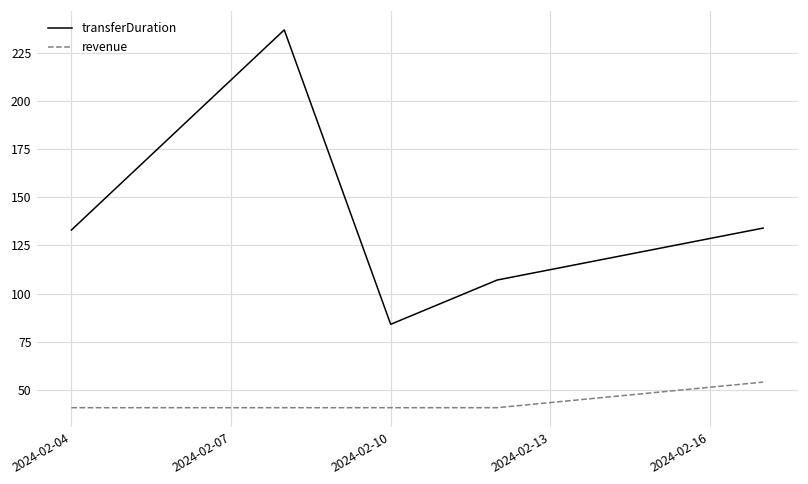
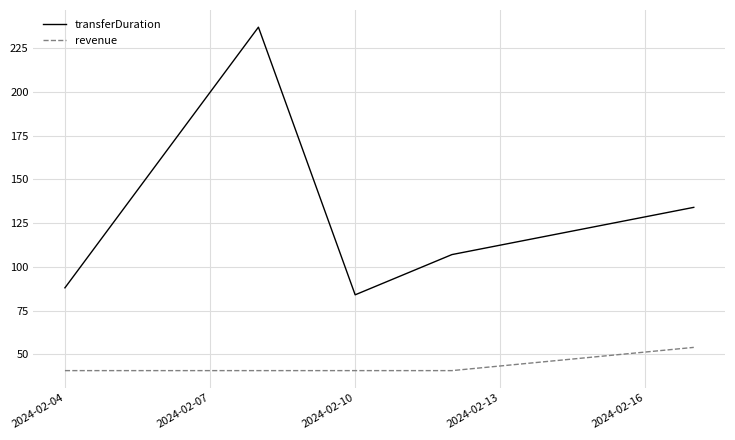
  {
    "transferDuration": {
-     "2024-02-04": 133,
+     "2024-02-04": 88,
      "2024-02-10": 84
    },
    "revenue": {
      "2024-02-04": 41,
      "2024-02-10": 41
    }
  }
